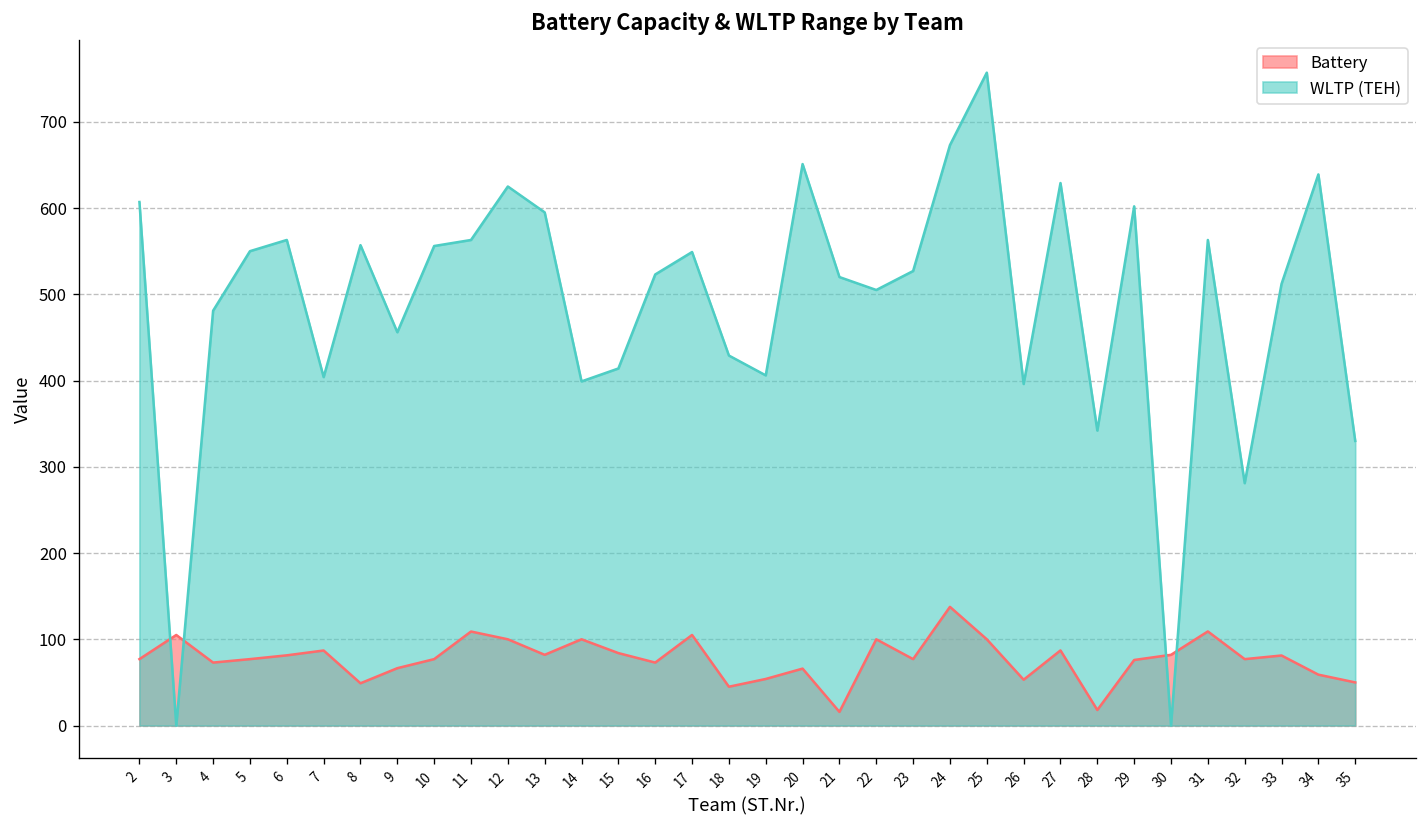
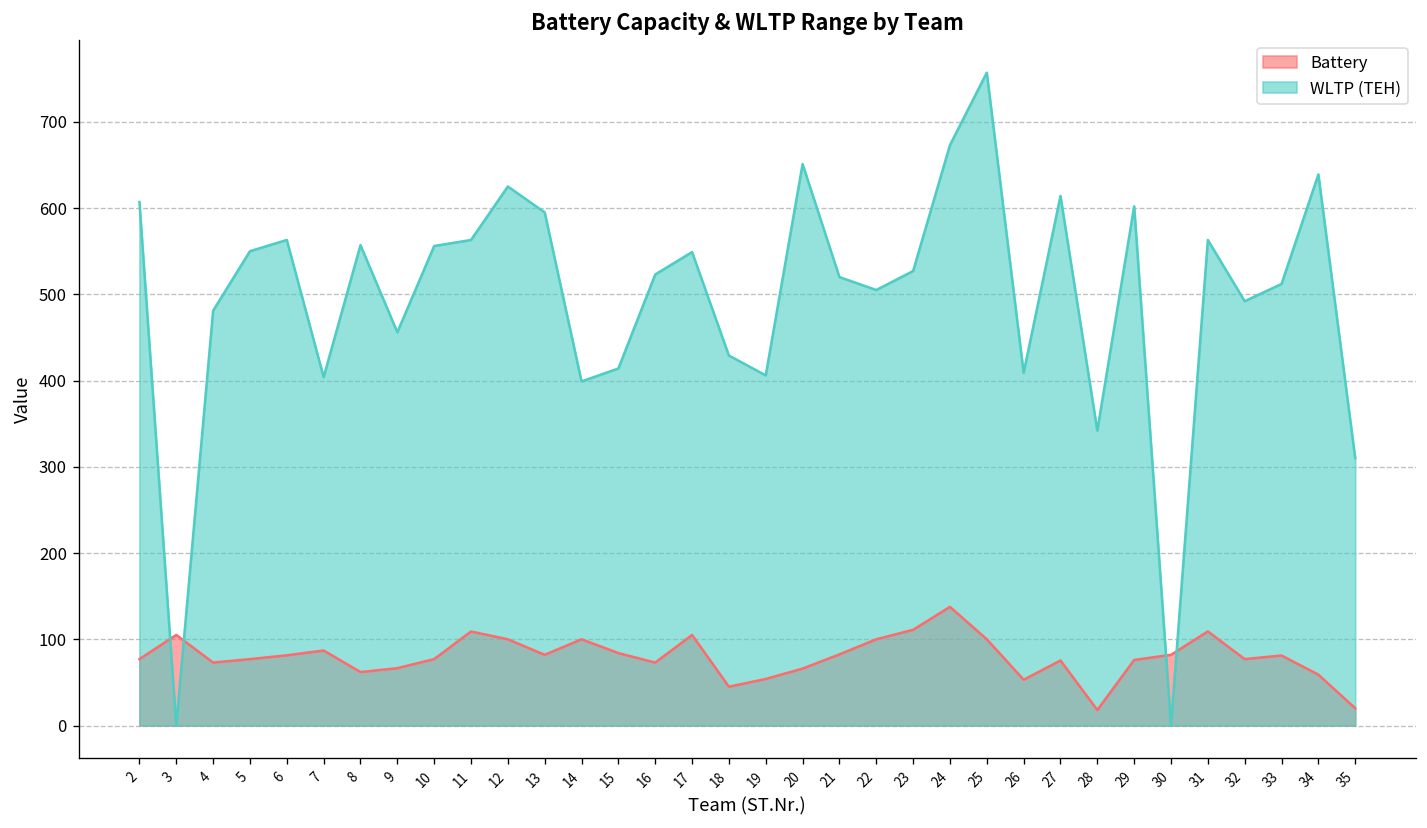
  {
    "Battery": {
      "2": 80,
      "3": 110,
      "4": 70,
      "5": 80,
      "6": 80,
      "7": 90,
-     "8": 50,
+     "8": 60,
      "9": 70,
      "10": 80,
      "11": 110,
      "12": 100,
      "13": 80,
      "14": 100,
      "15": 80,
      "16": 70,
      "17": 110,
      "18": 50,
      "19": 50,
      "20": 70,
-     "21": 20,
+     "21": 80,
      "22": 100,
-     "23": 80,
+     "23": 110,
      "24": 140,
      "25": 100,
      "26": 50,
-     "27": 90,
+     "27": 80,
      "28": 20,
      "29": 80,
      "30": 80,
      "31": 110,
      "32": 80,
      "33": 80,
      "34": 60,
-     "35": 50
+     "35": 20
    },
    "WLTP (TEH)": {
      "2": 610,
      "3": 0,
      "4": 480,
      "5": 550,
      "6": 560,
      "7": 400,
      "8": 560,
      "9": 460,
      "10": 560,
      "11": 560,
      "12": 630,
      "13": 600,
      "14": 400,
      "15": 410,
      "16": 520,
      "17": 550,
      "18": 430,
      "19": 410,
      "20": 650,
      "21": 520,
      "22": 510,
      "23": 530,
      "24": 670,
      "25": 760,
-     "26": 400,
-     "27": 630,
+     "26": 410,
+     "27": 610,
      "28": 340,
      "29": 600,
      "30": 0,
      "31": 560,
-     "32": 280,
+     "32": 490,
      "33": 510,
      "34": 640,
-     "35": 330
+     "35": 310
    }
  }
